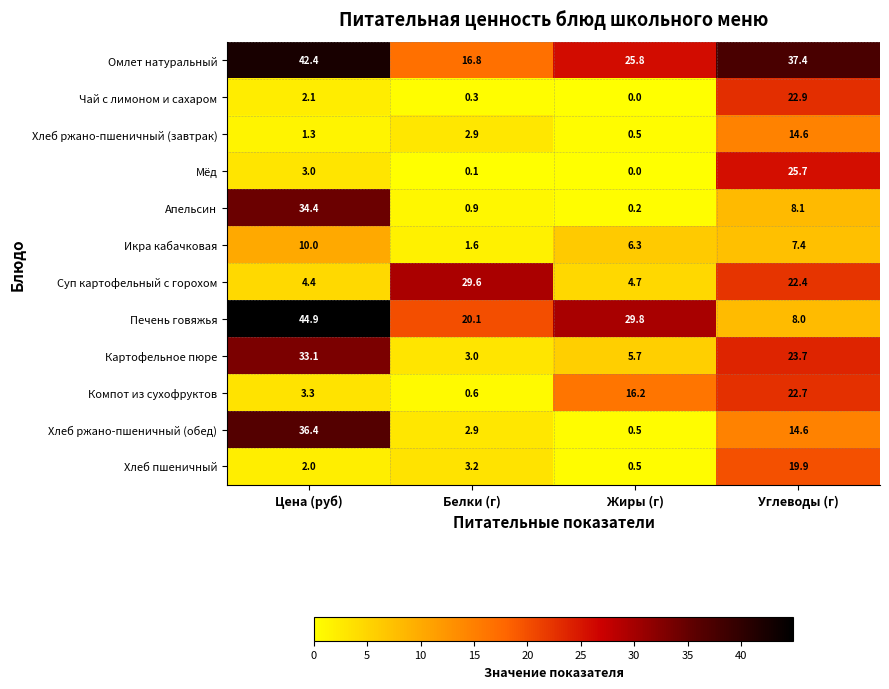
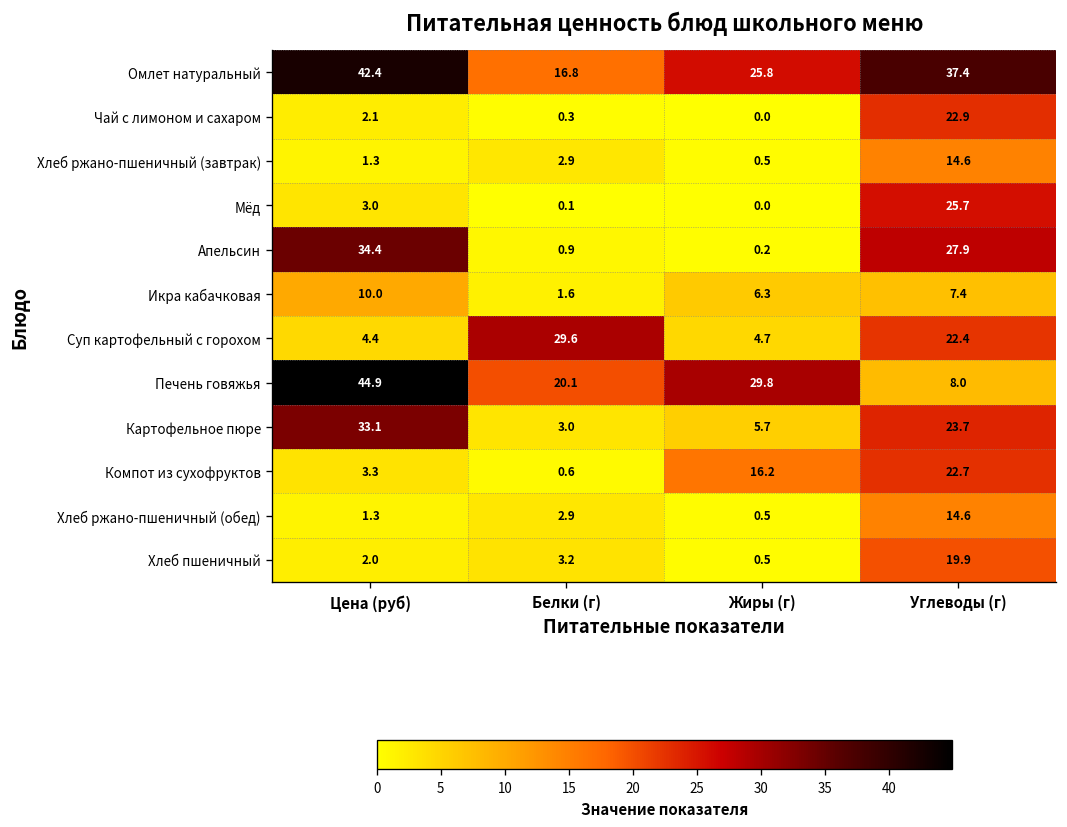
  {
    "Омлет натуральный": {
      "Цена (руб)": 42.4,
      "Белки (г)": 16.8,
      "Жиры (г)": 25.8,
      "Углеводы (г)": 37.4
    },
    "Чай с лимоном и сахаром": {
      "Цена (руб)": 2.1,
      "Белки (г)": 0.3,
      "Жиры (г)": 0.0,
      "Углеводы (г)": 22.9
    },
    "Хлеб ржано-пшеничный (завтрак)": {
      "Цена (руб)": 1.3,
      "Белки (г)": 2.9,
      "Жиры (г)": 0.5,
      "Углеводы (г)": 14.6
    },
    "Мёд": {
      "Цена (руб)": 3.0,
      "Белки (г)": 0.1,
      "Жиры (г)": 0.0,
      "Углеводы (г)": 25.7
    },
    "Апельсин": {
      "Цена (руб)": 34.4,
      "Белки (г)": 0.9,
      "Жиры (г)": 0.2,
-     "Углеводы (г)": 8.1
+     "Углеводы (г)": 27.9
    },
    "Икра кабачковая": {
      "Цена (руб)": 10.0,
      "Белки (г)": 1.6,
      "Жиры (г)": 6.3,
      "Углеводы (г)": 7.4
    },
    "Суп картофельный с горохом": {
      "Цена (руб)": 4.4,
      "Белки (г)": 29.6,
      "Жиры (г)": 4.7,
      "Углеводы (г)": 22.4
    },
    "Печень говяжья": {
      "Цена (руб)": 44.9,
      "Белки (г)": 20.1,
      "Жиры (г)": 29.8,
      "Углеводы (г)": 8.0
    },
    "Картофельное пюре": {
      "Цена (руб)": 33.1,
      "Белки (г)": 3.0,
      "Жиры (г)": 5.7,
      "Углеводы (г)": 23.7
    },
    "Компот из сухофруктов": {
      "Цена (руб)": 3.3,
      "Белки (г)": 0.6,
      "Жиры (г)": 16.2,
      "Углеводы (г)": 22.7
    },
    "Хлеб ржано-пшеничный (обед)": {
-     "Цена (руб)": 36.4,
+     "Цена (руб)": 1.3,
      "Белки (г)": 2.9,
      "Жиры (г)": 0.5,
      "Углеводы (г)": 14.6
    },
    "Хлеб пшеничный": {
      "Цена (руб)": 2.0,
      "Белки (г)": 3.2,
      "Жиры (г)": 0.5,
      "Углеводы (г)": 19.9
    }
  }
